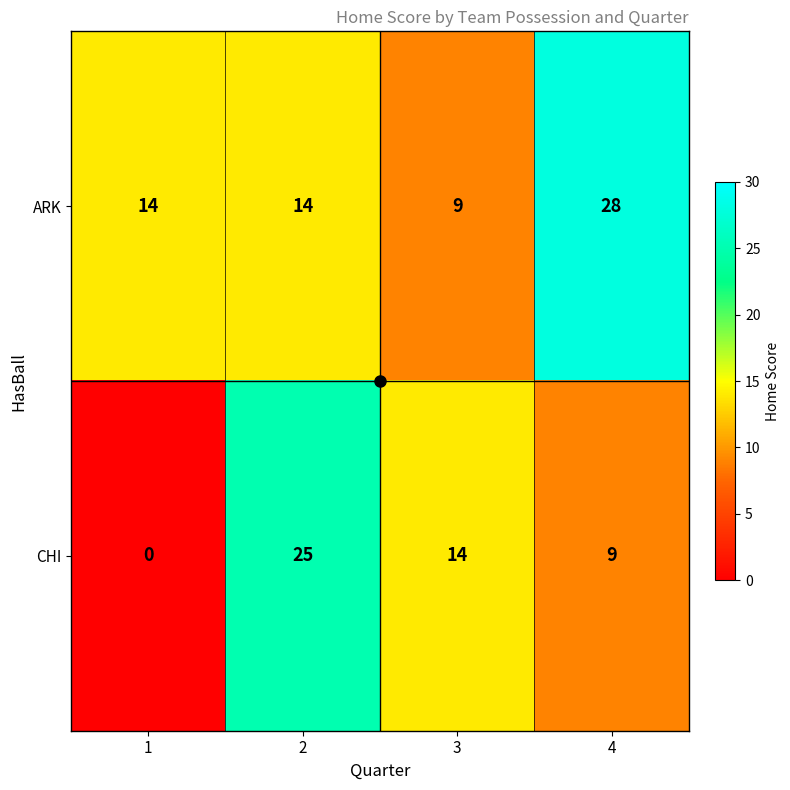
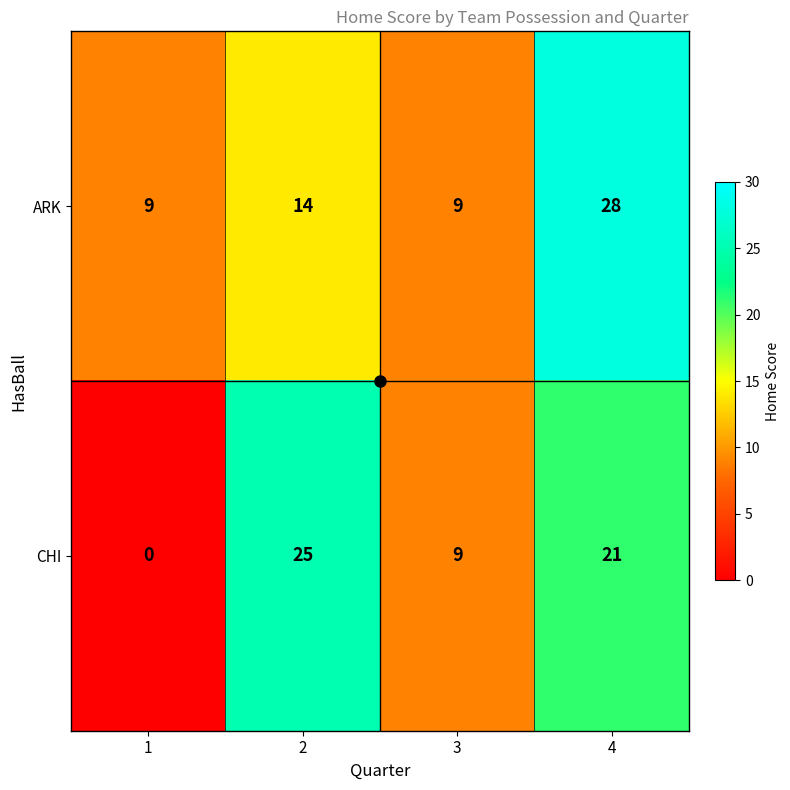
  {
    "ARK": {
-     "1": 14,
+     "1": 9,
      "2": 14,
      "3": 9,
      "4": 28
    },
    "CHI": {
      "1": 0,
      "2": 25,
-     "3": 14,
-     "4": 9
+     "3": 9,
+     "4": 21
    }
  }
